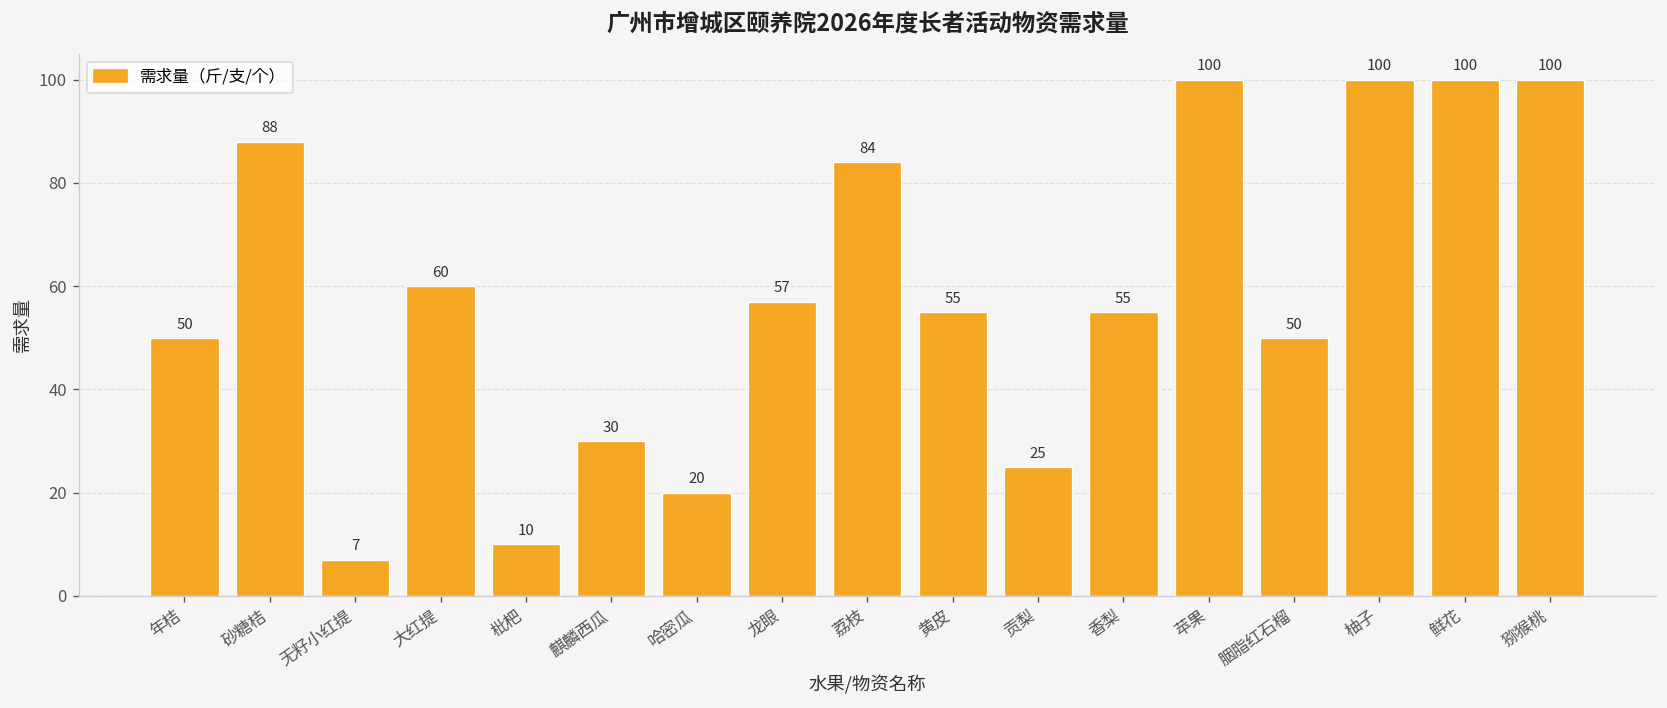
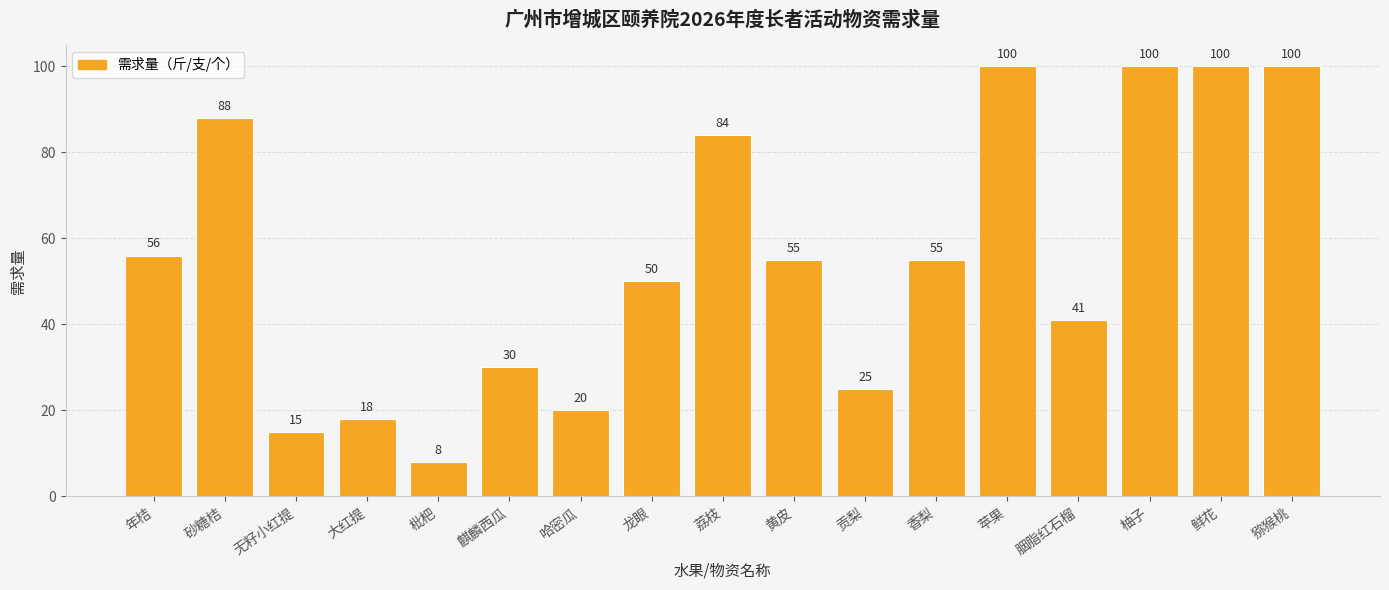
  {
-   "年桔": 50,
+   "年桔": 56,
    "砂糖桔": 88,
-   "无籽小红提": 7,
-   "大红提": 60,
-   "枇杷": 10,
+   "无籽小红提": 15,
+   "大红提": 18,
+   "枇杷": 8,
    "麒麟西瓜": 30,
    "哈密瓜": 20,
-   "龙眼": 57,
+   "龙眼": 50,
    "荔枝": 84,
    "黄皮": 55,
    "贡梨": 25,
    "香梨": 55,
    "苹果": 100,
-   "胭脂红石榴": 50,
+   "胭脂红石榴": 41,
    "柚子": 100,
    "鲜花": 100,
    "猕猴桃": 100
  }
